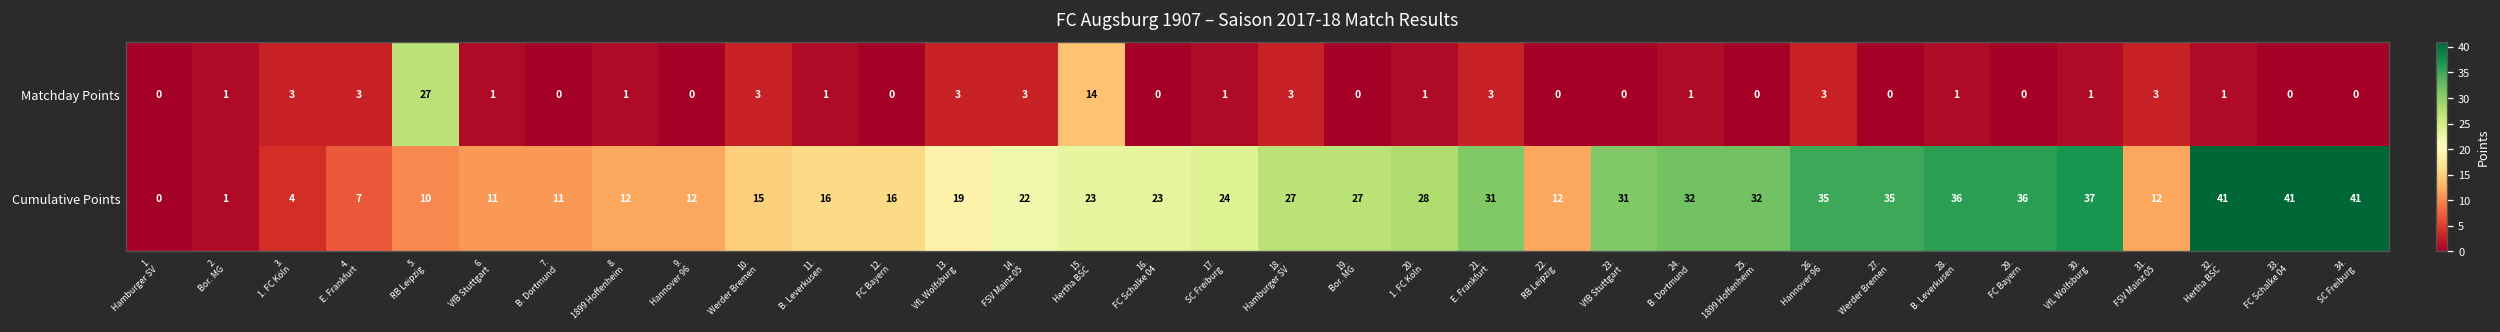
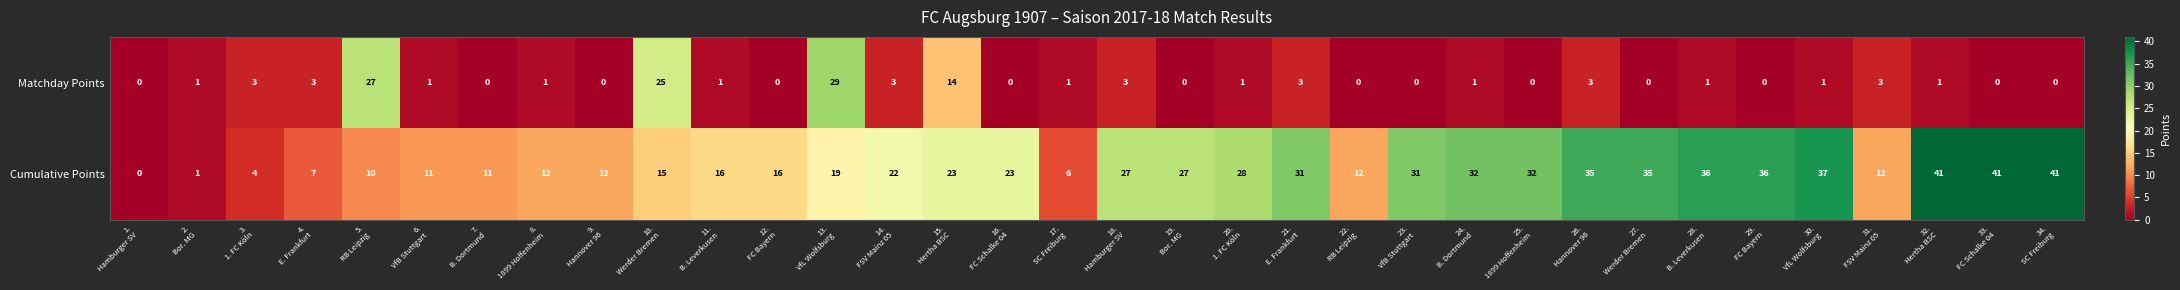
  {
    "Matchday Points": {
      "1. Hamburger SV": 0,
      "2. Bor. MG": 1,
      "3. 1. FC Köln": 3,
      "4. E. Frankfurt": 3,
      "5. RB Leipzig": 27,
      "6. VfB Stuttgart": 1,
      "7. B. Dortmund": 0,
      "8. 1899 Hoffenheim": 1,
      "9. Hannover 96": 0,
-     "10. Werder Bremen": 3,
+     "10. Werder Bremen": 25,
      "11. B. Leverkusen": 1,
      "12. FC Bayern": 0,
-     "13. VfL Wolfsburg": 3,
+     "13. VfL Wolfsburg": 29,
      "14. FSV Mainz 05": 3,
      "15. Hertha BSC": 14,
      "16. FC Schalke 04": 0,
      "17. SC Freiburg": 1,
      "18. Hamburger SV": 3,
      "19. Bor. MG": 0,
      "20. 1. FC Köln": 1,
      "21. E. Frankfurt": 3,
      "22. RB Leipzig": 0,
      "23. VfB Stuttgart": 0,
      "24. B. Dortmund": 1,
      "25. 1899 Hoffenheim": 0,
      "26. Hannover 96": 3,
      "27. Werder Bremen": 0,
      "28. B. Leverkusen": 1,
      "29. FC Bayern": 0,
      "30. VfL Wolfsburg": 1,
      "31. FSV Mainz 05": 3,
      "32. Hertha BSC": 1,
      "33. FC Schalke 04": 0,
      "34. SC Freiburg": 0
    },
    "Cumulative Points": {
      "1. Hamburger SV": 0,
      "2. Bor. MG": 1,
      "3. 1. FC Köln": 4,
      "4. E. Frankfurt": 7,
      "5. RB Leipzig": 10,
      "6. VfB Stuttgart": 11,
      "7. B. Dortmund": 11,
      "8. 1899 Hoffenheim": 12,
      "9. Hannover 96": 12,
      "10. Werder Bremen": 15,
      "11. B. Leverkusen": 16,
      "12. FC Bayern": 16,
      "13. VfL Wolfsburg": 19,
      "14. FSV Mainz 05": 22,
      "15. Hertha BSC": 23,
      "16. FC Schalke 04": 23,
-     "17. SC Freiburg": 24,
+     "17. SC Freiburg": 6,
      "18. Hamburger SV": 27,
      "19. Bor. MG": 27,
      "20. 1. FC Köln": 28,
      "21. E. Frankfurt": 31,
      "22. RB Leipzig": 12,
      "23. VfB Stuttgart": 31,
      "24. B. Dortmund": 32,
      "25. 1899 Hoffenheim": 32,
      "26. Hannover 96": 35,
      "27. Werder Bremen": 35,
      "28. B. Leverkusen": 36,
      "29. FC Bayern": 36,
      "30. VfL Wolfsburg": 37,
      "31. FSV Mainz 05": 12,
      "32. Hertha BSC": 41,
      "33. FC Schalke 04": 41,
      "34. SC Freiburg": 41
    }
  }
